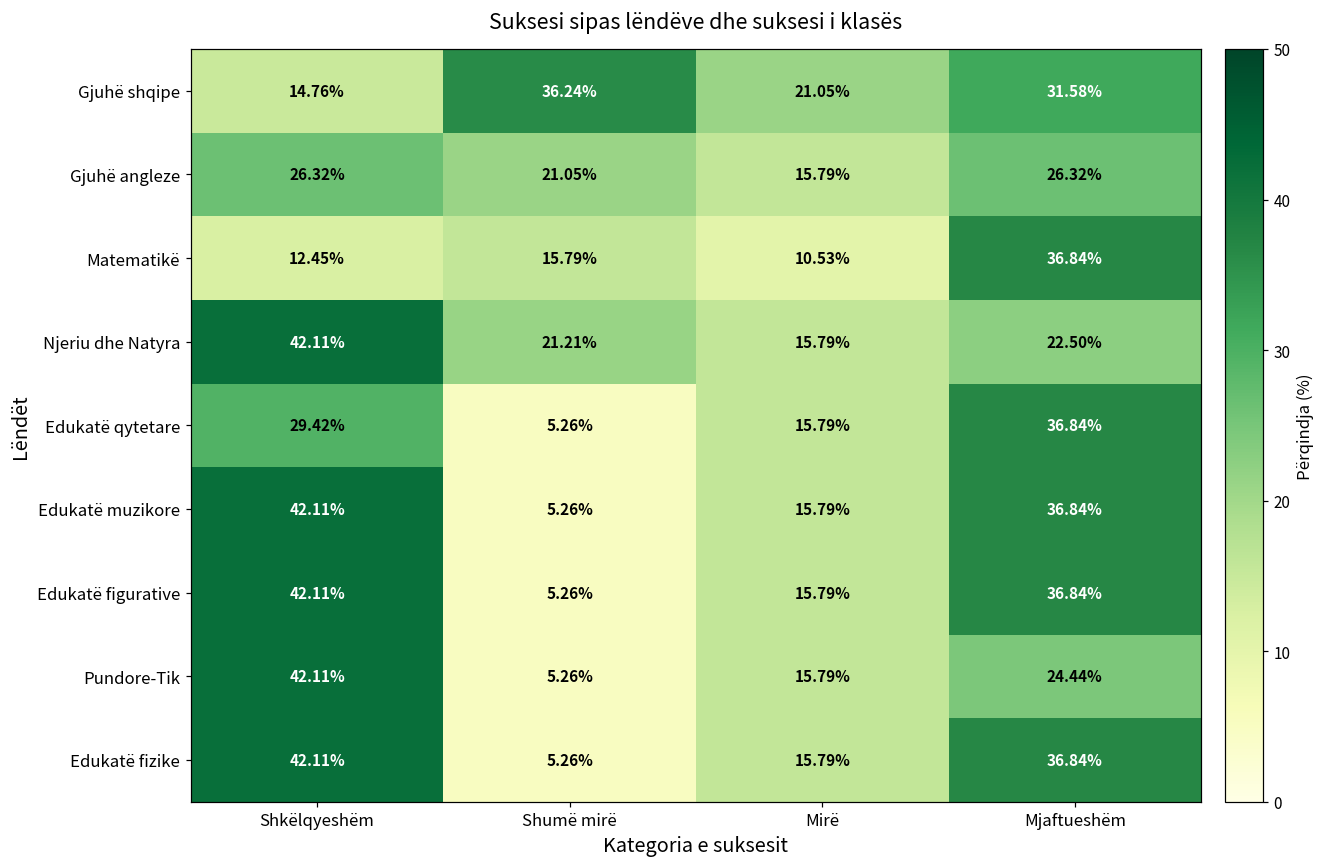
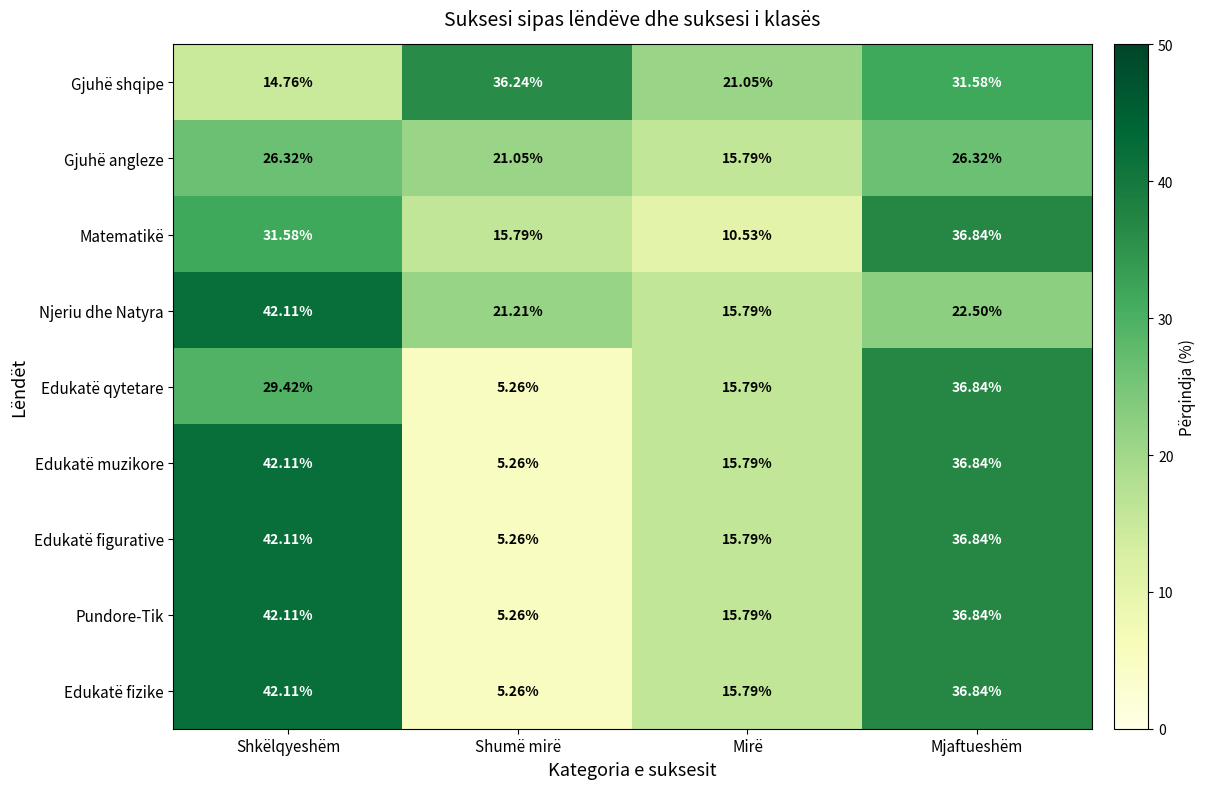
  {
    "Gjuhë shqipe": {
      "Shkëlqyeshëm": "14.76%",
      "Shumë mirë": "36.24%",
      "Mirë": "21.05%",
      "Mjaftueshëm": "31.58%"
    },
    "Gjuhë angleze": {
      "Shkëlqyeshëm": "26.32%",
      "Shumë mirë": "21.05%",
      "Mirë": "15.79%",
      "Mjaftueshëm": "26.32%"
    },
    "Matematikë": {
-     "Shkëlqyeshëm": "12.45%",
+     "Shkëlqyeshëm": "31.58%",
      "Shumë mirë": "15.79%",
      "Mirë": "10.53%",
      "Mjaftueshëm": "36.84%"
    },
    "Njeriu dhe Natyra": {
      "Shkëlqyeshëm": "42.11%",
      "Shumë mirë": "21.21%",
      "Mirë": "15.79%",
      "Mjaftueshëm": "22.50%"
    },
    "Edukatë qytetare": {
      "Shkëlqyeshëm": "29.42%",
      "Shumë mirë": "5.26%",
      "Mirë": "15.79%",
      "Mjaftueshëm": "36.84%"
    },
    "Edukatë muzikore": {
      "Shkëlqyeshëm": "42.11%",
      "Shumë mirë": "5.26%",
      "Mirë": "15.79%",
      "Mjaftueshëm": "36.84%"
    },
    "Edukatë figurative": {
      "Shkëlqyeshëm": "42.11%",
      "Shumë mirë": "5.26%",
      "Mirë": "15.79%",
      "Mjaftueshëm": "36.84%"
    },
    "Pundore-Tik": {
      "Shkëlqyeshëm": "42.11%",
      "Shumë mirë": "5.26%",
      "Mirë": "15.79%",
-     "Mjaftueshëm": "24.44%"
+     "Mjaftueshëm": "36.84%"
    },
    "Edukatë fizike": {
      "Shkëlqyeshëm": "42.11%",
      "Shumë mirë": "5.26%",
      "Mirë": "15.79%",
      "Mjaftueshëm": "36.84%"
    }
  }
